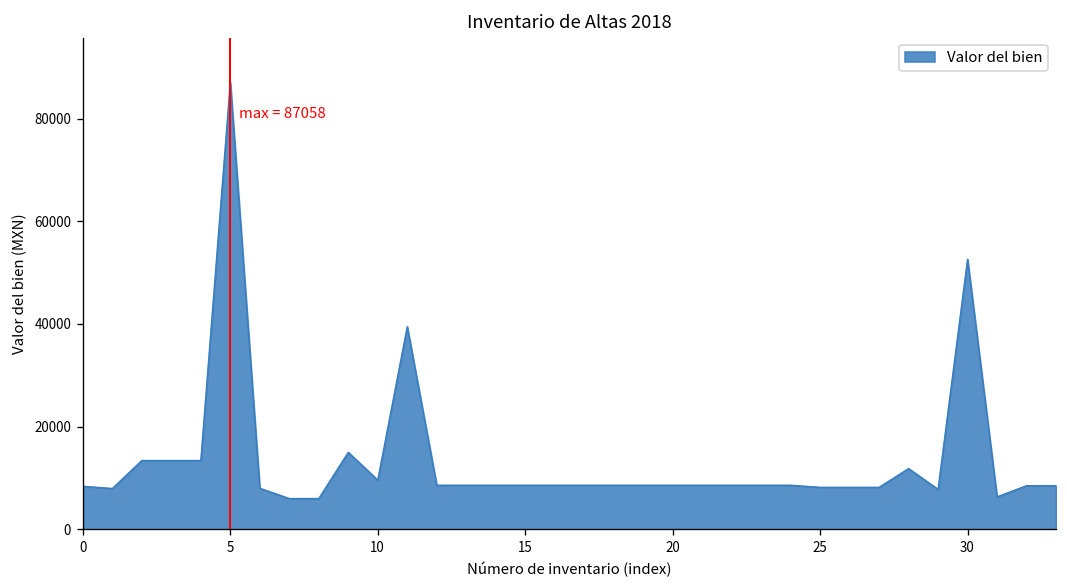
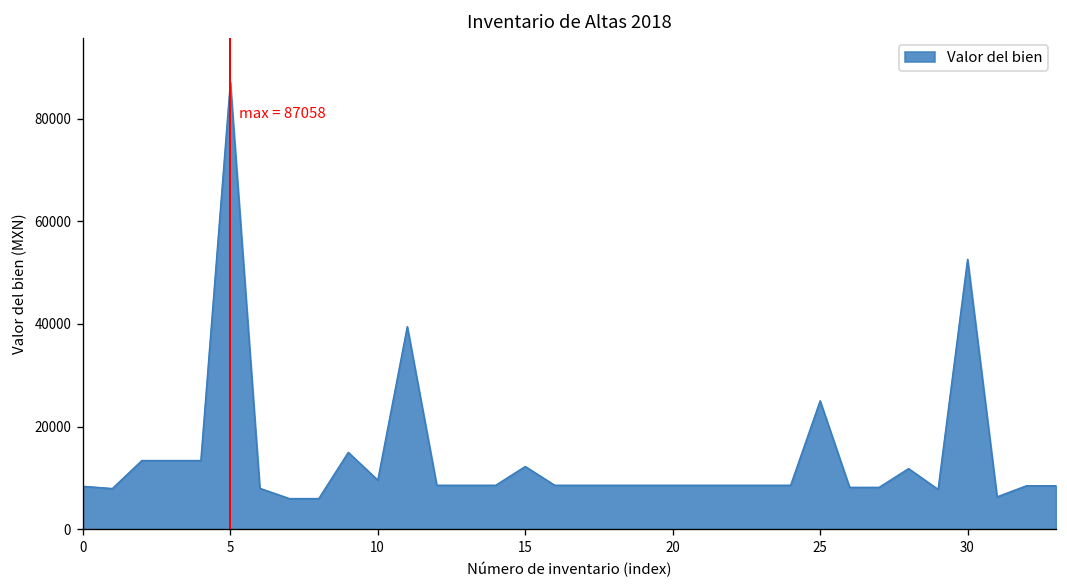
  {
    "0": 8000,
    "10": 10000,
-   "15": 9000,
+   "15": 12000,
    "20": 9000,
-   "25": 8000,
+   "25": 25000,
    "30": 53000
  }
